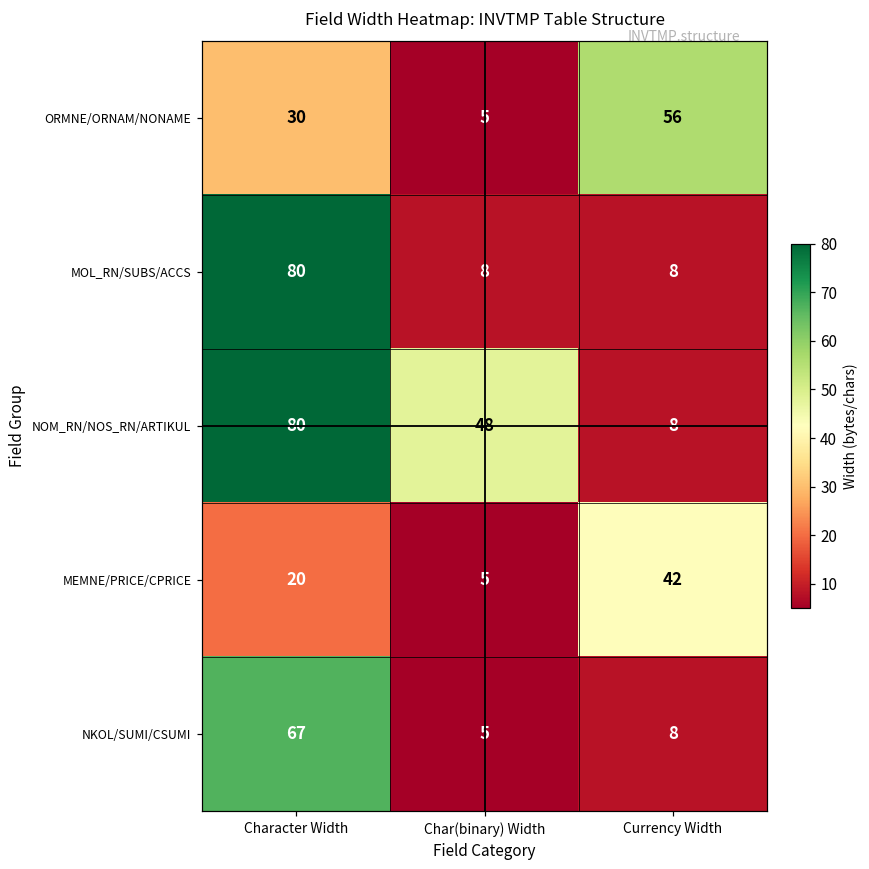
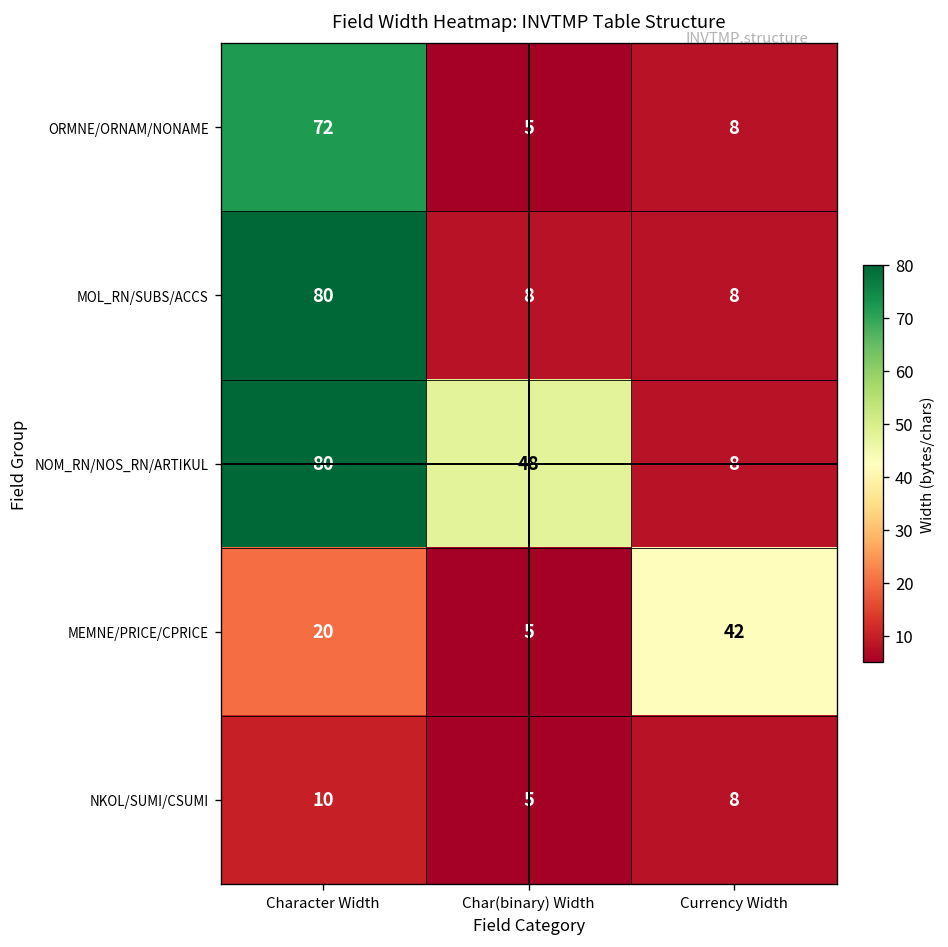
  {
    "ORMNE/ORNAM/NONAME": {
-     "Character Width": 30,
+     "Character Width": 72,
      "Char(binary) Width": 5,
-     "Currency Width": 56
+     "Currency Width": 8
    },
    "MOL_RN/SUBS/ACCS": {
      "Character Width": 80,
      "Char(binary) Width": 8,
      "Currency Width": 8
    },
    "NOM_RN/NOS_RN/ARTIKUL": {
      "Character Width": 80,
      "Char(binary) Width": 48,
      "Currency Width": 8
    },
    "MEMNE/PRICE/CPRICE": {
      "Character Width": 20,
      "Char(binary) Width": 5,
      "Currency Width": 42
    },
    "NKOL/SUMI/CSUMI": {
-     "Character Width": 67,
+     "Character Width": 10,
      "Char(binary) Width": 5,
      "Currency Width": 8
    }
  }
